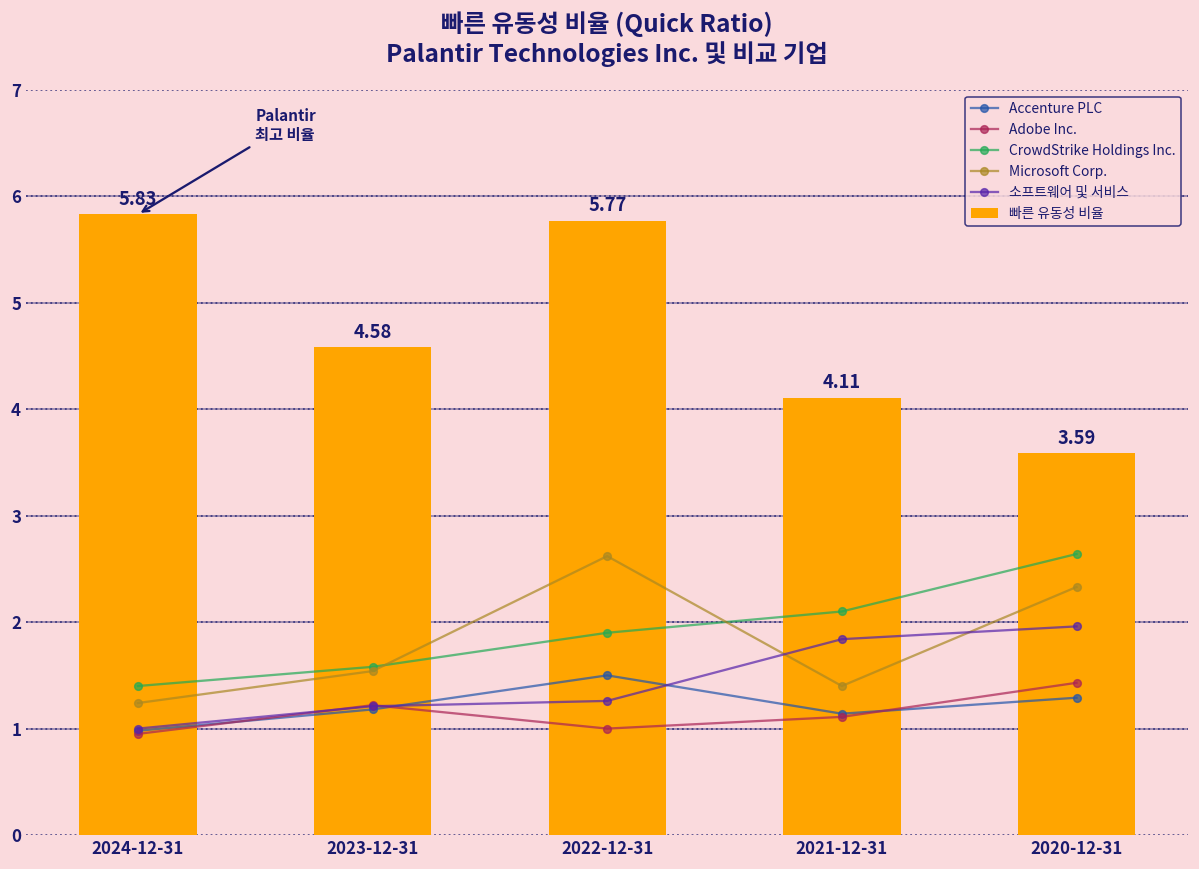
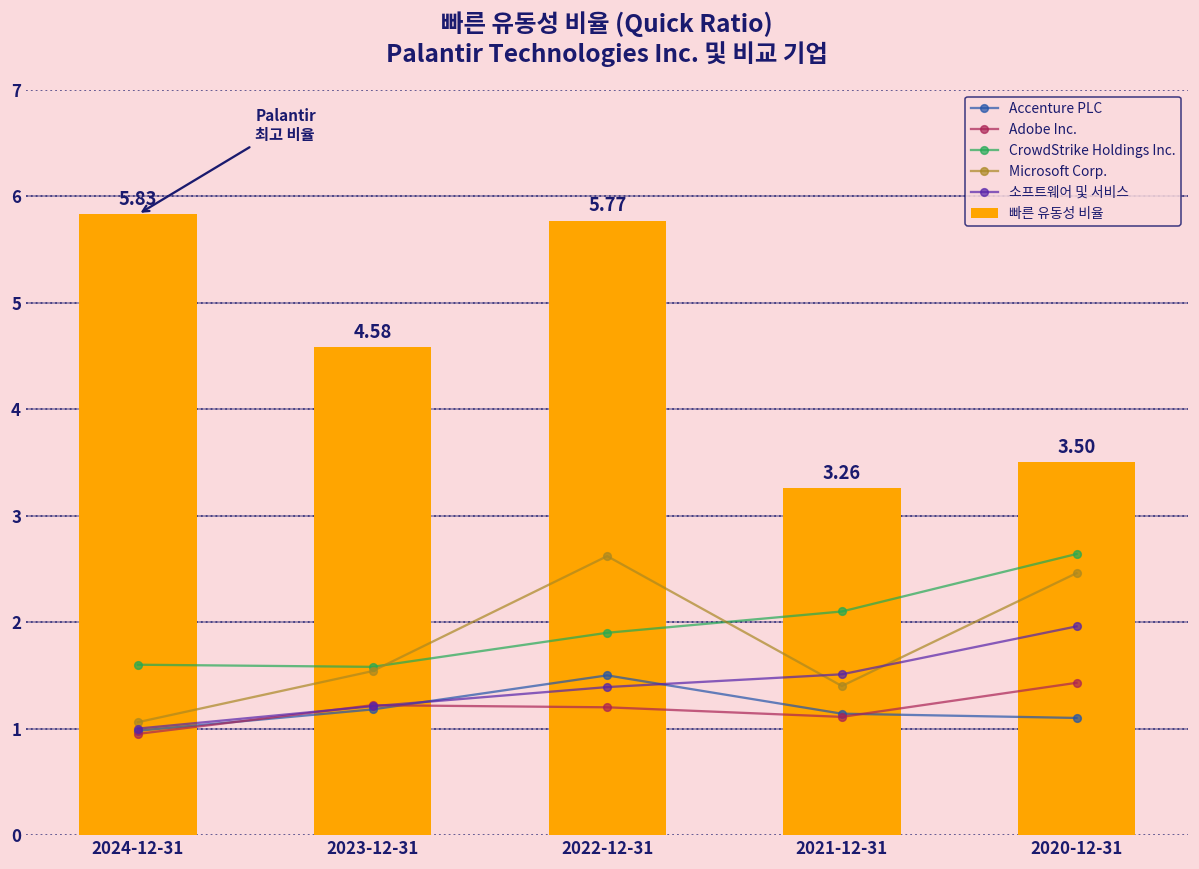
  {
    "빠른 유동성 비율": {
      "2023-12-31": 4.58,
      "2022-12-31": 5.77,
-     "2021-12-31": 4.11,
-     "2020-12-31": 3.59
+     "2021-12-31": 3.26,
+     "2020-12-31": 3.50
    },
    "Accenture PLC": {
      "2023-12-31": 1.2,
      "2022-12-31": 1.5,
      "2021-12-31": 1.1,
-     "2020-12-31": 1.3
+     "2020-12-31": 1.1
    },
    "Adobe Inc.": {
      "2024-12-31": 1.0,
-     "2022-12-31": 1.0,
+     "2022-12-31": 1.2,
      "2021-12-31": 1.1,
      "2020-12-31": 1.4
    },
    "CrowdStrike Holdings Inc.": {
-     "2024-12-31": 1.4,
+     "2024-12-31": 1.6,
      "2023-12-31": 1.6,
      "2022-12-31": 1.9,
      "2021-12-31": 2.1,
      "2020-12-31": 2.6
    },
    "Microsoft Corp.": {
-     "2024-12-31": 1.2,
+     "2024-12-31": 1.1,
      "2023-12-31": 1.5,
      "2022-12-31": 2.6,
      "2021-12-31": 1.4,
-     "2020-12-31": 2.3
+     "2020-12-31": 2.5
    },
    "소프트웨어 및 서비스": {
-     "2022-12-31": 1.3,
-     "2021-12-31": 1.8,
+     "2022-12-31": 1.4,
+     "2021-12-31": 1.5,
      "2020-12-31": 2.0
    }
  }
